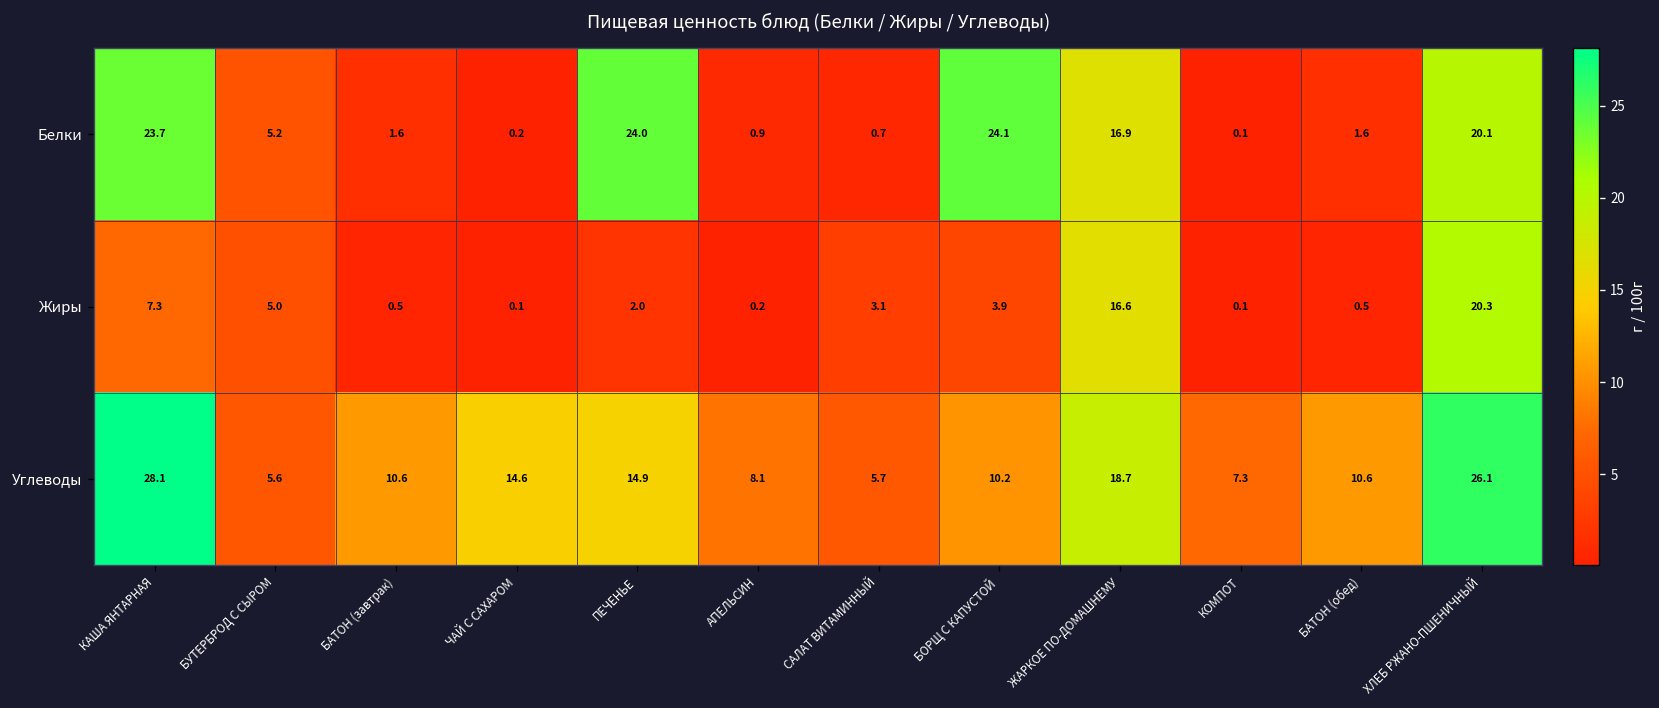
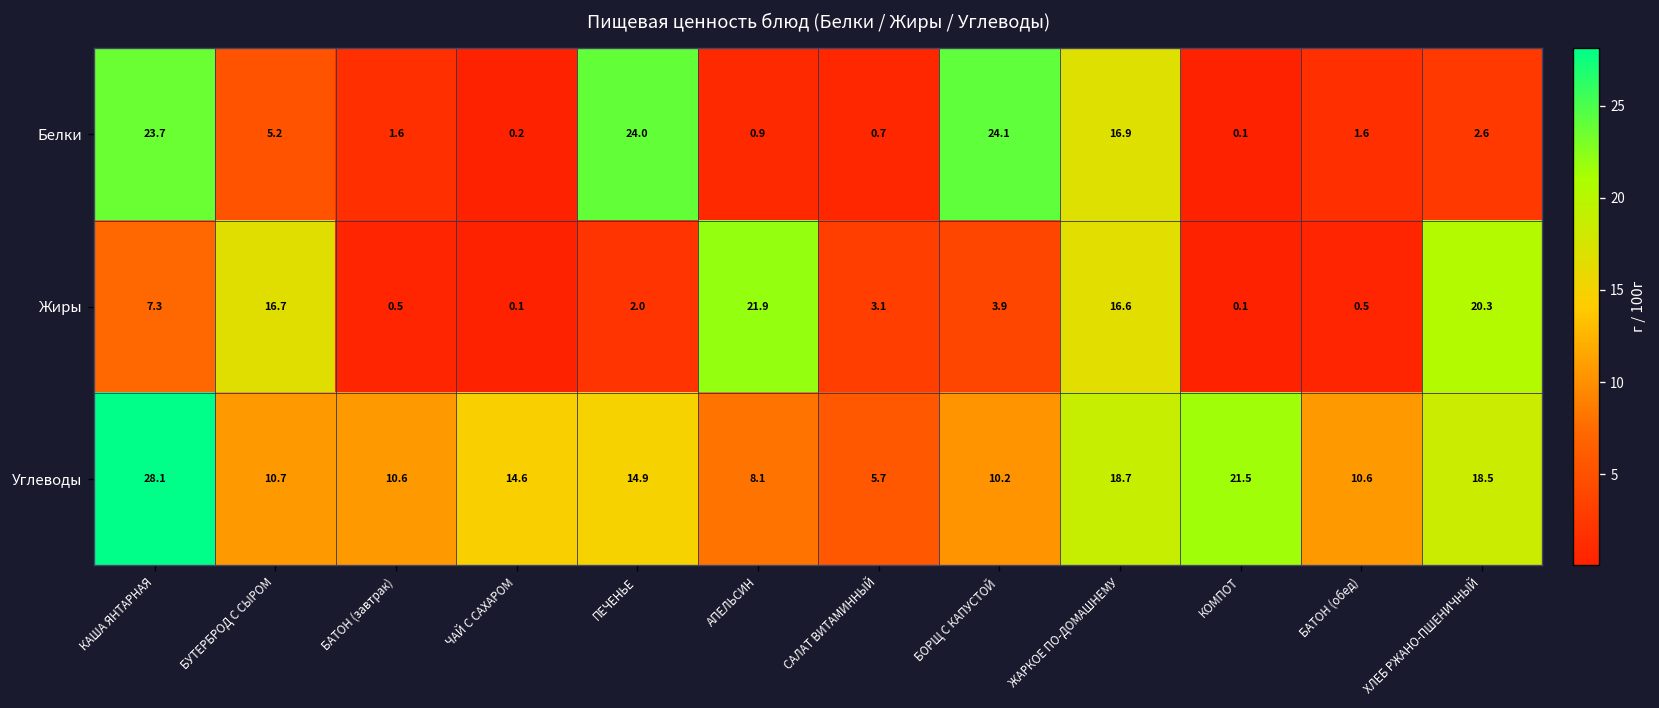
  {
    "Белки": {
      "КАША ЯНТАРНАЯ": 23.7,
      "БУТЕРБРОД С СЫРОМ": 5.2,
      "БАТОН (завтрак)": 1.6,
      "ЧАЙ С САХАРОМ": 0.2,
      "ПЕЧЕНЬЕ": 24.0,
      "АПЕЛЬСИН": 0.9,
      "САЛАТ ВИТАМИННЫЙ": 0.7,
      "БОРЩ С КАПУСТОЙ": 24.1,
      "ЖАРКОЕ ПО-ДОМАШНЕМУ": 16.9,
      "КОМПОТ": 0.1,
      "БАТОН (обед)": 1.6,
-     "ХЛЕБ РЖАНО-ПШЕНИЧНЫЙ": 20.1
+     "ХЛЕБ РЖАНО-ПШЕНИЧНЫЙ": 2.6
    },
    "Жиры": {
      "КАША ЯНТАРНАЯ": 7.3,
-     "БУТЕРБРОД С СЫРОМ": 5.0,
+     "БУТЕРБРОД С СЫРОМ": 16.7,
      "БАТОН (завтрак)": 0.5,
      "ЧАЙ С САХАРОМ": 0.1,
      "ПЕЧЕНЬЕ": 2.0,
-     "АПЕЛЬСИН": 0.2,
+     "АПЕЛЬСИН": 21.9,
      "САЛАТ ВИТАМИННЫЙ": 3.1,
      "БОРЩ С КАПУСТОЙ": 3.9,
      "ЖАРКОЕ ПО-ДОМАШНЕМУ": 16.6,
      "КОМПОТ": 0.1,
      "БАТОН (обед)": 0.5,
      "ХЛЕБ РЖАНО-ПШЕНИЧНЫЙ": 20.3
    },
    "Углеводы": {
      "КАША ЯНТАРНАЯ": 28.1,
-     "БУТЕРБРОД С СЫРОМ": 5.6,
+     "БУТЕРБРОД С СЫРОМ": 10.7,
      "БАТОН (завтрак)": 10.6,
      "ЧАЙ С САХАРОМ": 14.6,
      "ПЕЧЕНЬЕ": 14.9,
      "АПЕЛЬСИН": 8.1,
      "САЛАТ ВИТАМИННЫЙ": 5.7,
      "БОРЩ С КАПУСТОЙ": 10.2,
      "ЖАРКОЕ ПО-ДОМАШНЕМУ": 18.7,
-     "КОМПОТ": 7.3,
+     "КОМПОТ": 21.5,
      "БАТОН (обед)": 10.6,
-     "ХЛЕБ РЖАНО-ПШЕНИЧНЫЙ": 26.1
+     "ХЛЕБ РЖАНО-ПШЕНИЧНЫЙ": 18.5
    }
  }
